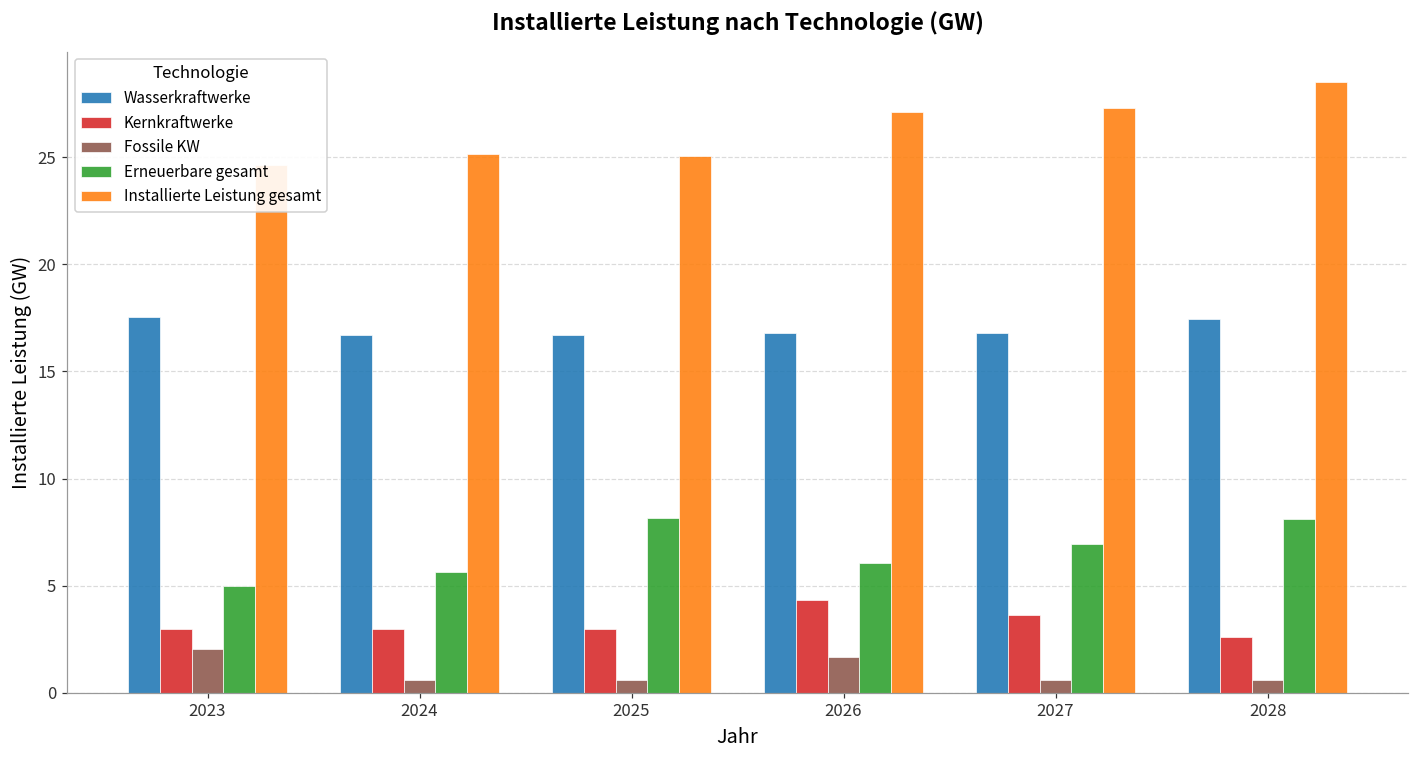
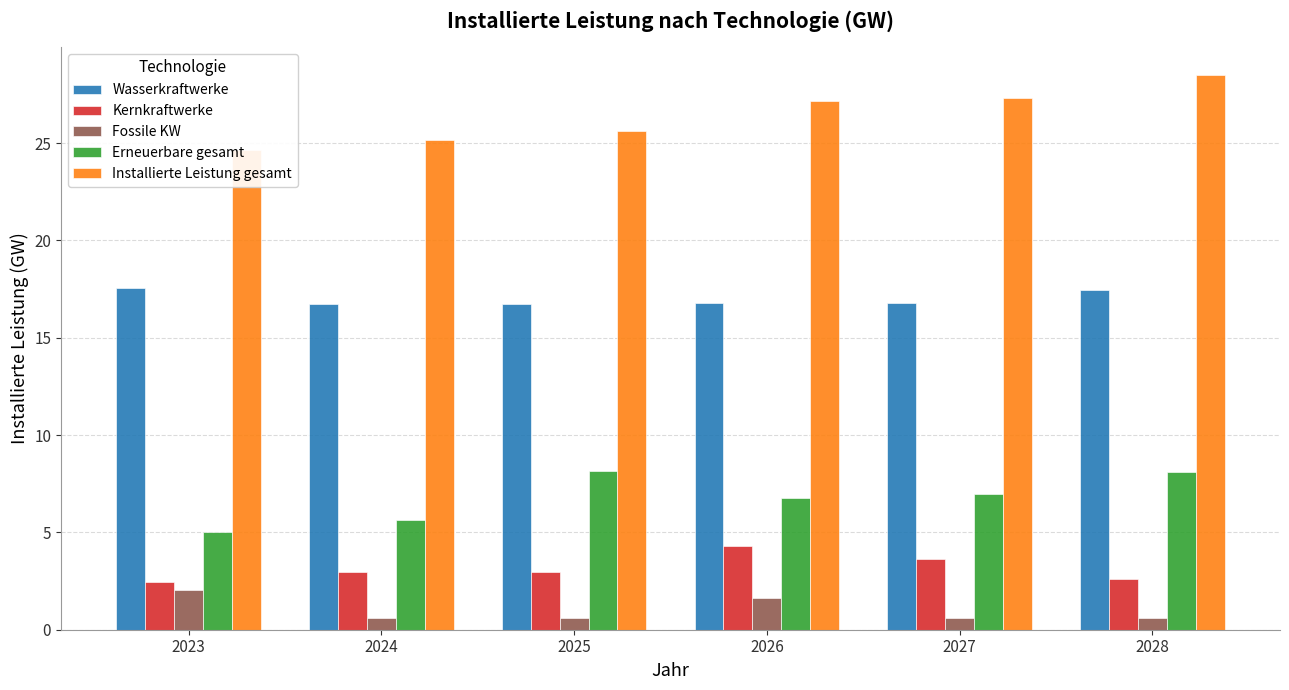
  {
    "Wasserkraftwerke": {
      "2023": 17.5,
      "2024": 16.7,
      "2025": 16.7,
      "2026": 16.8,
      "2027": 16.8,
      "2028": 17.4
    },
    "Kernkraftwerke": {
-     "2023": 3.0,
+     "2023": 2.5,
      "2024": 3.0,
      "2025": 3.0,
      "2026": 4.3,
      "2027": 3.6,
      "2028": 2.6
    },
    "Fossile KW": {
      "2023": 2.0,
      "2024": 0.6,
      "2025": 0.6,
      "2026": 1.7,
      "2027": 0.6,
      "2028": 0.6
    },
    "Erneuerbare gesamt": {
      "2023": 5.0,
      "2024": 5.6,
      "2025": 8.2,
-     "2026": 6.1,
+     "2026": 6.8,
      "2027": 7.0,
      "2028": 8.1
    },
    "Installierte Leistung gesamt": {
      "2024": 25.2,
-     "2025": 25.0,
+     "2025": 25.6,
      "2026": 27.1,
      "2027": 27.3,
      "2028": 28.5
    }
  }
